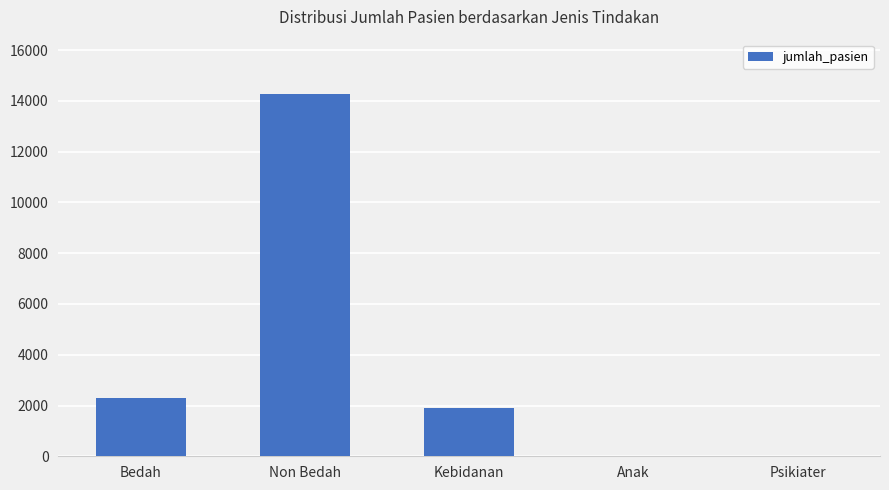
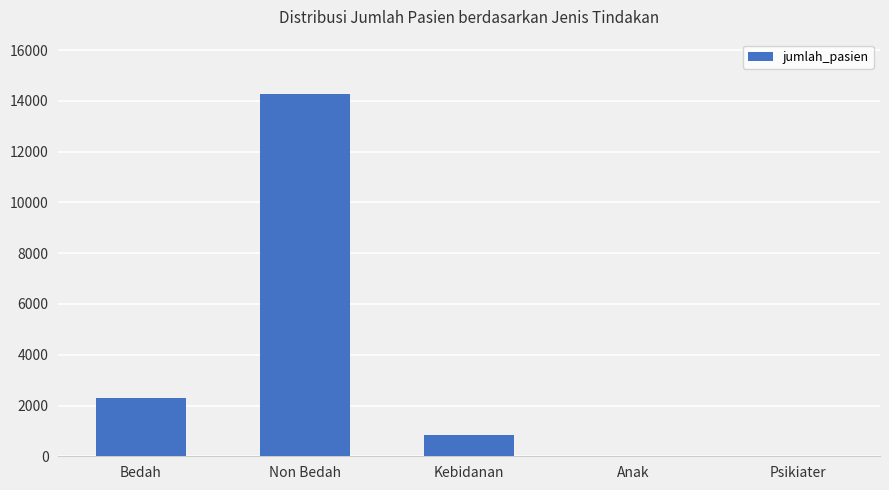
  {
    "Bedah": 2300,
    "Non Bedah": 14300,
-   "Kebidanan": 1900,
+   "Kebidanan": 800,
    "Anak": 0,
    "Psikiater": 0
  }
